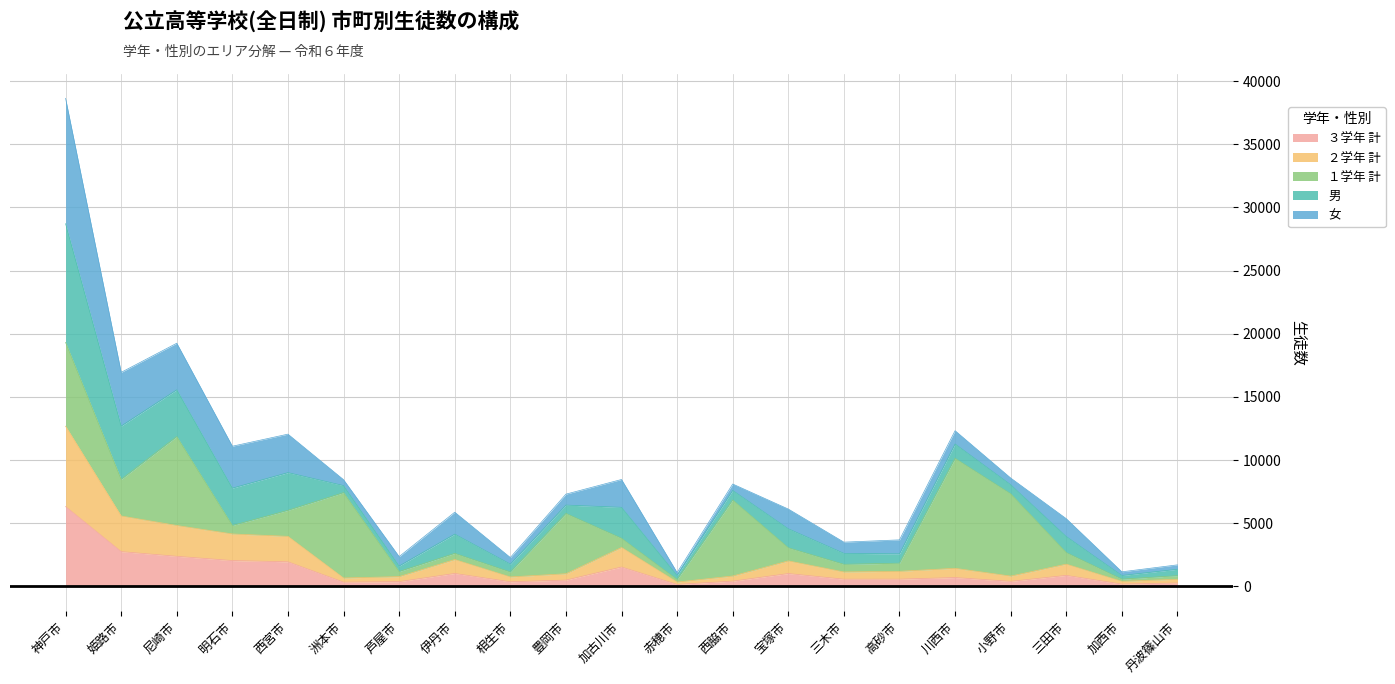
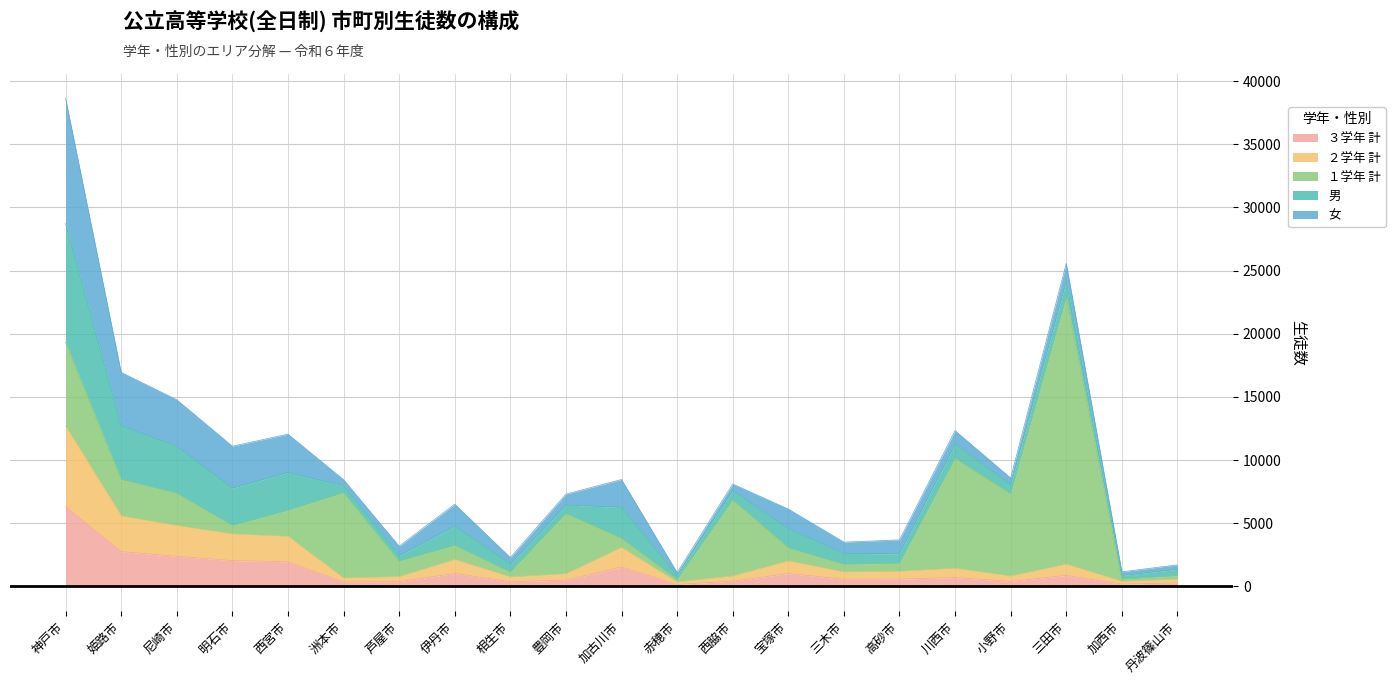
  {
    "１学年 計": {
      "神戸市": 6600,
      "姫路市": 2900,
-     "尼崎市": 7000,
+     "尼崎市": 2600,
      "明石市": 700,
      "西宮市": 2100,
      "洲本市": 6800,
-     "芦屋市": 400,
-     "伊丹市": 500,
+     "芦屋市": 1200,
+     "伊丹市": 1100,
      "相生市": 400,
      "豊岡市": 4800,
      "加古川市": 700,
      "赤穂市": 200,
      "西脇市": 6000,
      "宝塚市": 1000,
      "三木市": 600,
      "高砂市": 600,
      "川西市": 8700,
      "小野市": 6500,
-     "三田市": 900,
+     "三田市": 21100,
      "丹波篠山市": 300
    }
  }
